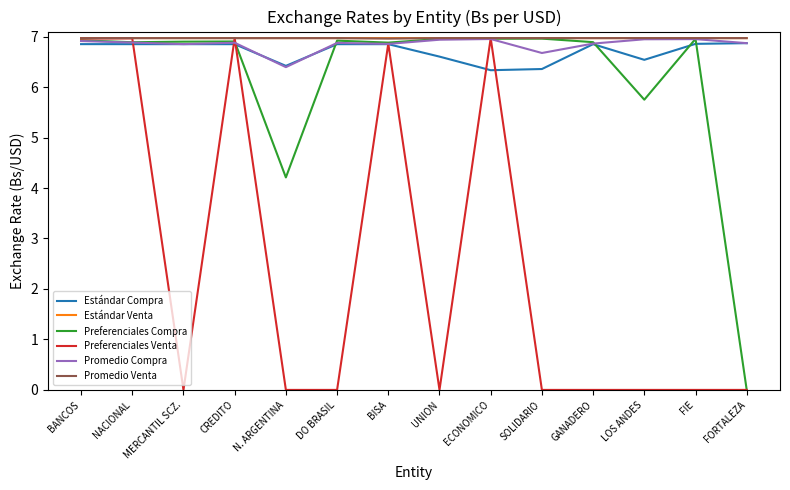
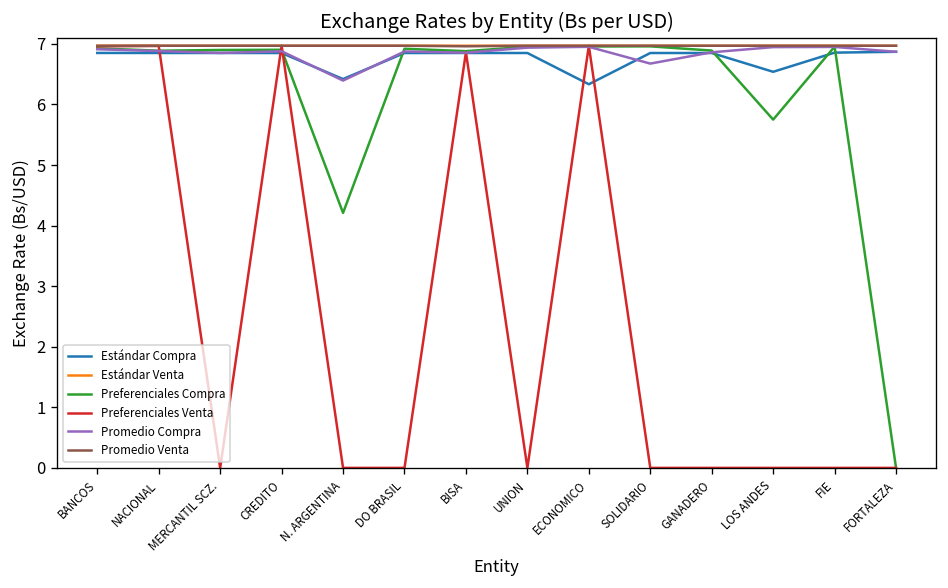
  {
    "Estándar Compra": {
      "BANCOS": 6.9,
-     "UNION": 6.6,
+     "UNION": 6.8,
      "ECONOMICO": 6.3,
-     "SOLIDARIO": 6.4,
+     "SOLIDARIO": 6.8,
      "LOS ANDES": 6.5,
      "FIE": 6.9
    },
    "Preferenciales Compra": {
      "N. ARGENTINA": 4.2,
      "LOS ANDES": 5.8
    },
    "Preferenciales Venta": {
      "MERCANTIL SCZ.": 0.0,
      "N. ARGENTINA": 0.0,
      "DO BRASIL": 0.0,
      "UNION": 0.0,
      "SOLIDARIO": 0.0,
      "GANADERO": 0.0,
      "LOS ANDES": 0.0,
      "FIE": 0.0
    },
    "Promedio Compra": {
      "SOLIDARIO": 6.7
    }
  }
